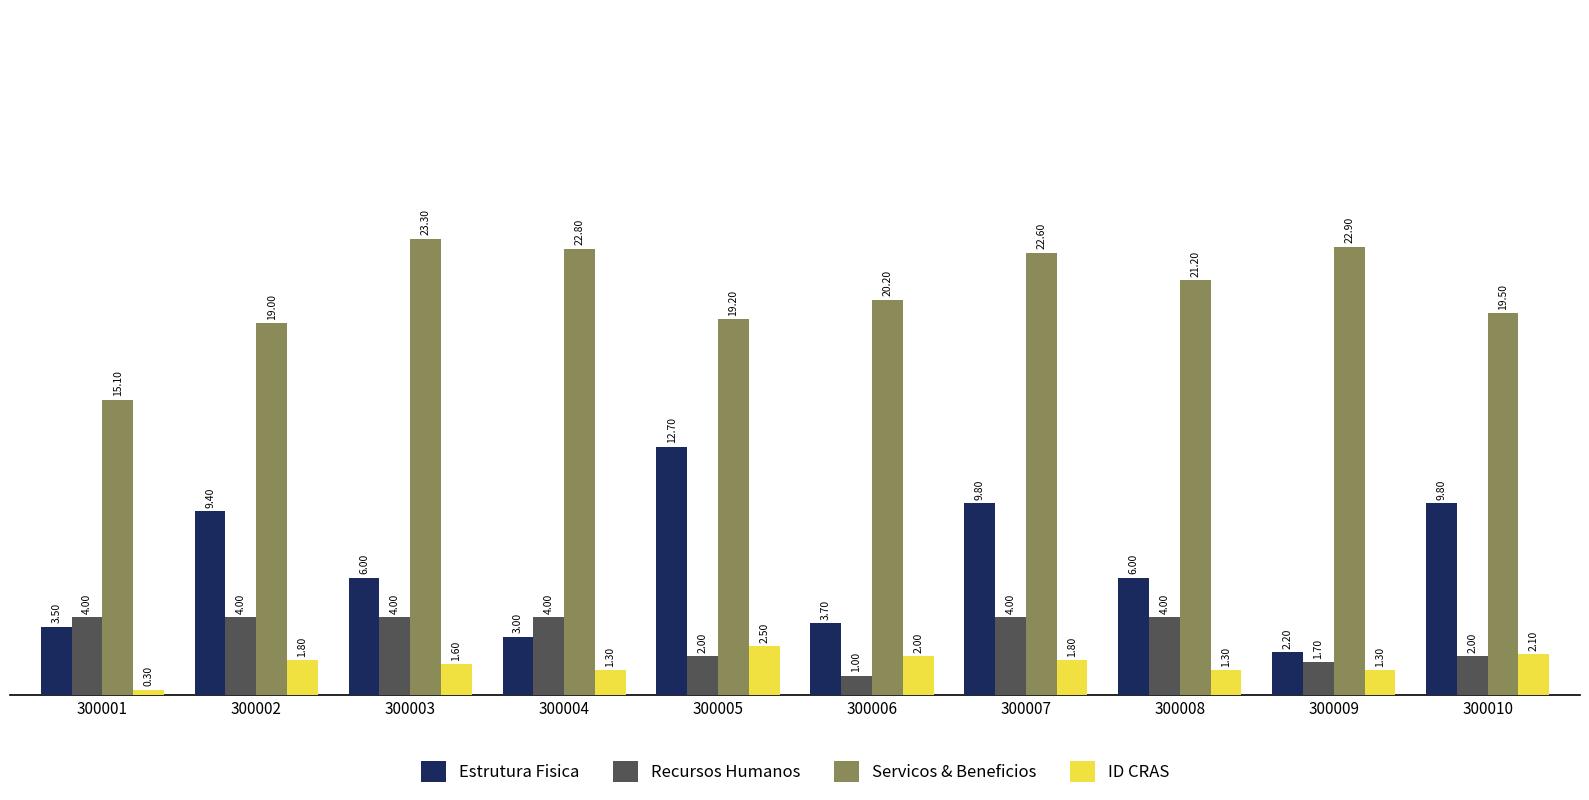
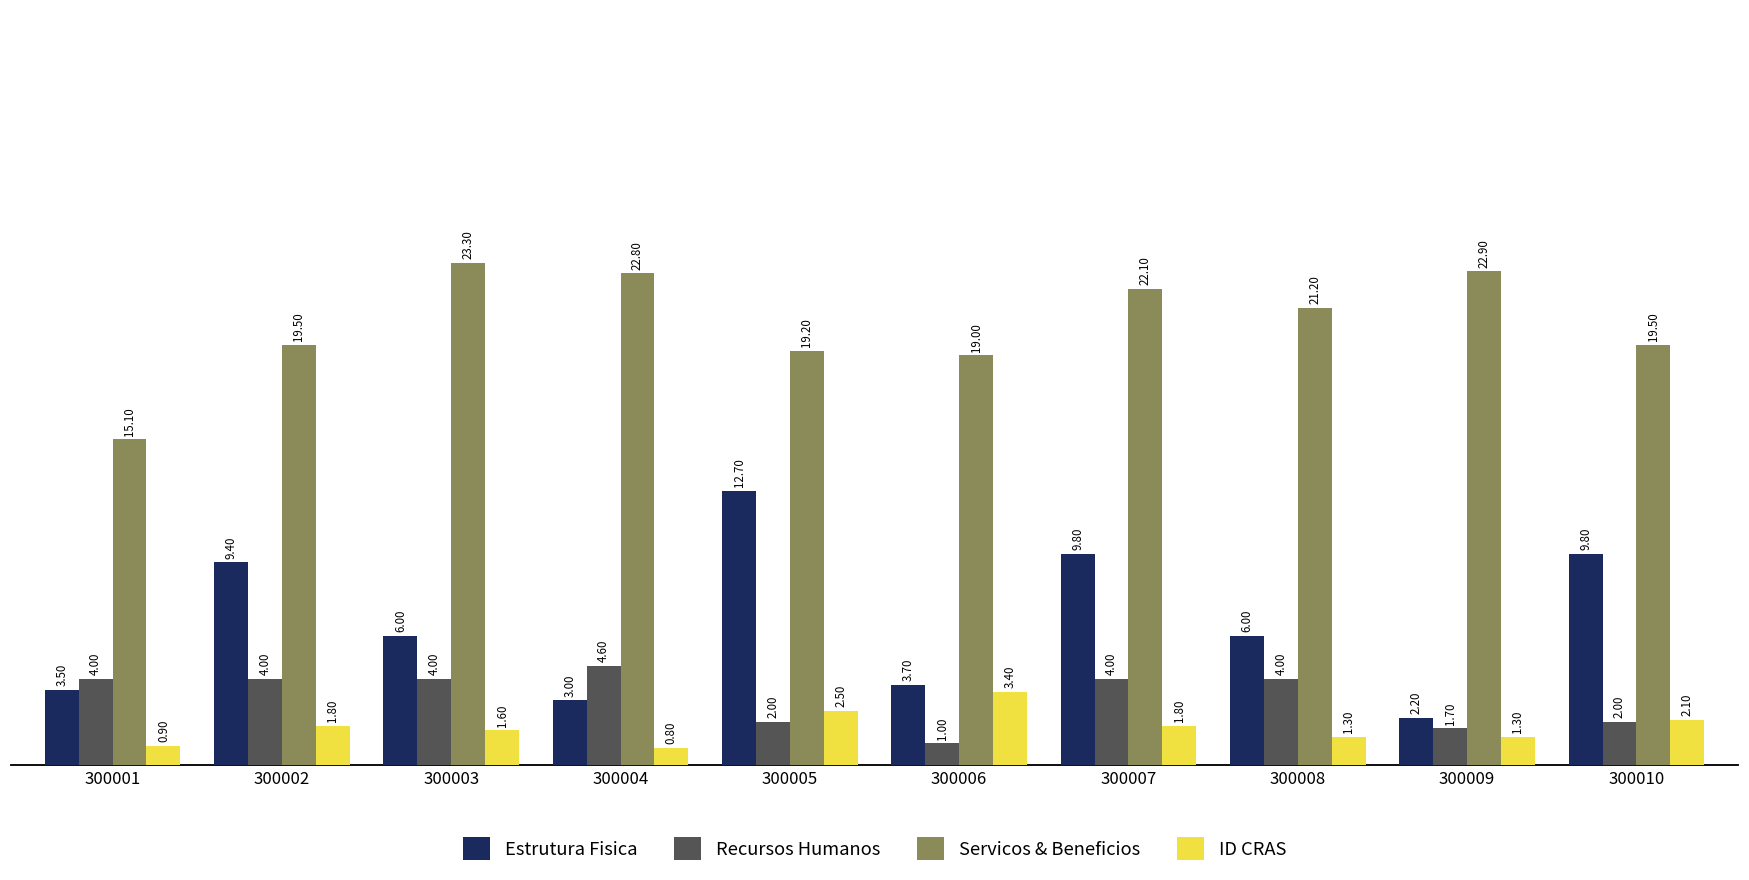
  {
    "Estrutura Fisica": {
      "300001": 3.50,
      "300002": 9.40,
      "300003": 6.00,
      "300004": 3.00,
      "300005": 12.70,
      "300006": 3.70,
      "300007": 9.80,
      "300008": 6.00,
      "300009": 2.20,
      "300010": 9.80
    },
    "Recursos Humanos": {
      "300001": 4.00,
      "300002": 4.00,
      "300003": 4.00,
-     "300004": 4.00,
+     "300004": 4.60,
      "300005": 2.00,
      "300006": 1.00,
      "300007": 4.00,
      "300008": 4.00,
      "300009": 1.70,
      "300010": 2.00
    },
    "Servicos & Beneficios": {
      "300001": 15.10,
-     "300002": 19.00,
+     "300002": 19.50,
      "300003": 23.30,
      "300004": 22.80,
      "300005": 19.20,
-     "300006": 20.20,
-     "300007": 22.60,
+     "300006": 19.00,
+     "300007": 22.10,
      "300008": 21.20,
      "300009": 22.90,
      "300010": 19.50
    },
    "ID CRAS": {
-     "300001": 0.30,
+     "300001": 0.90,
      "300002": 1.80,
      "300003": 1.60,
-     "300004": 1.30,
+     "300004": 0.80,
      "300005": 2.50,
-     "300006": 2.00,
+     "300006": 3.40,
      "300007": 1.80,
      "300008": 1.30,
      "300009": 1.30,
      "300010": 2.10
    }
  }
